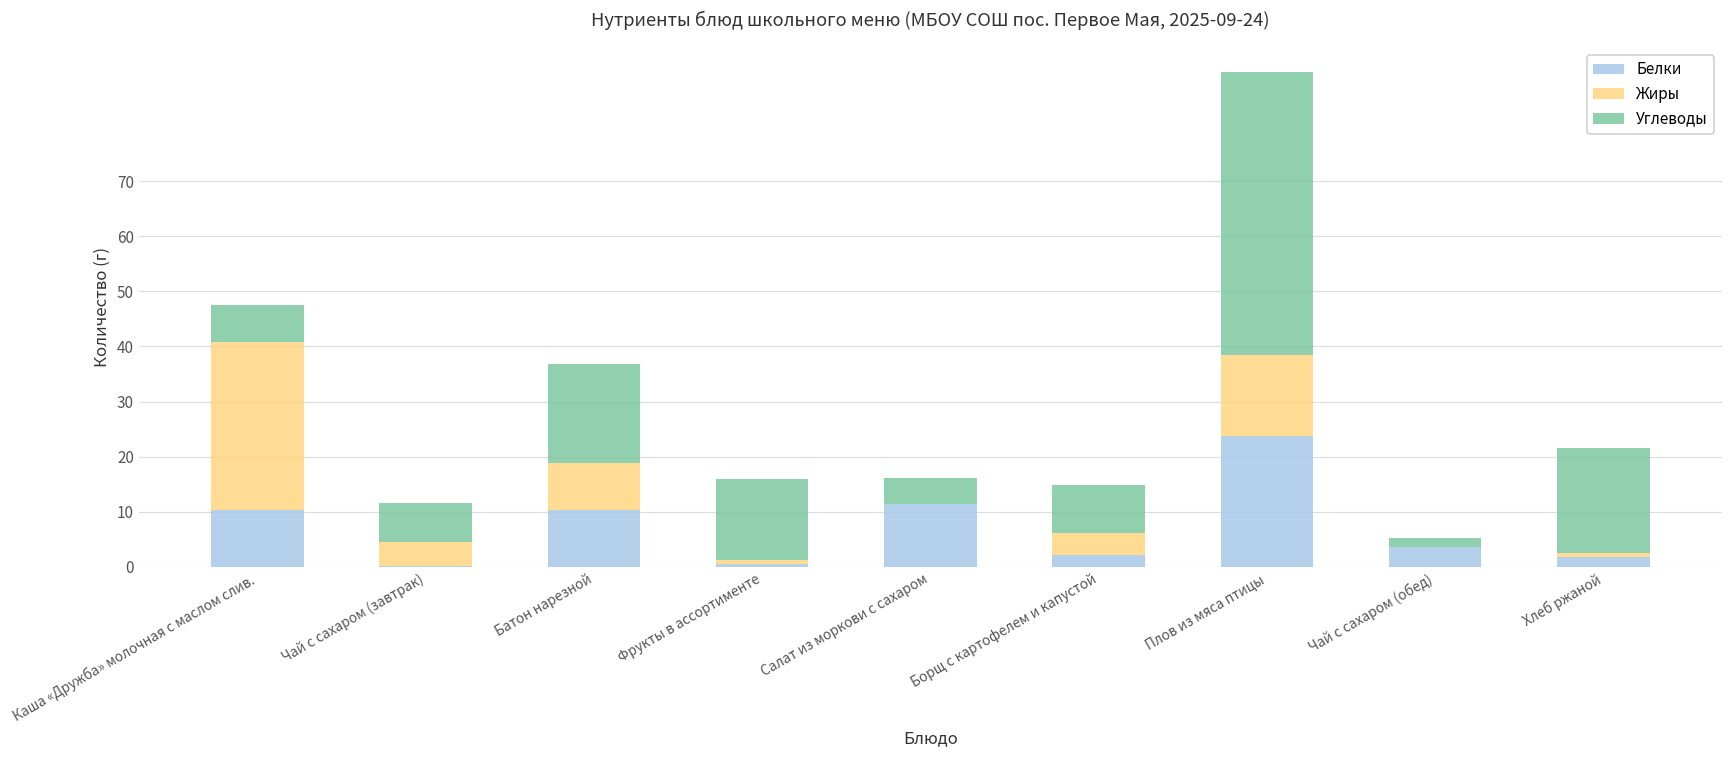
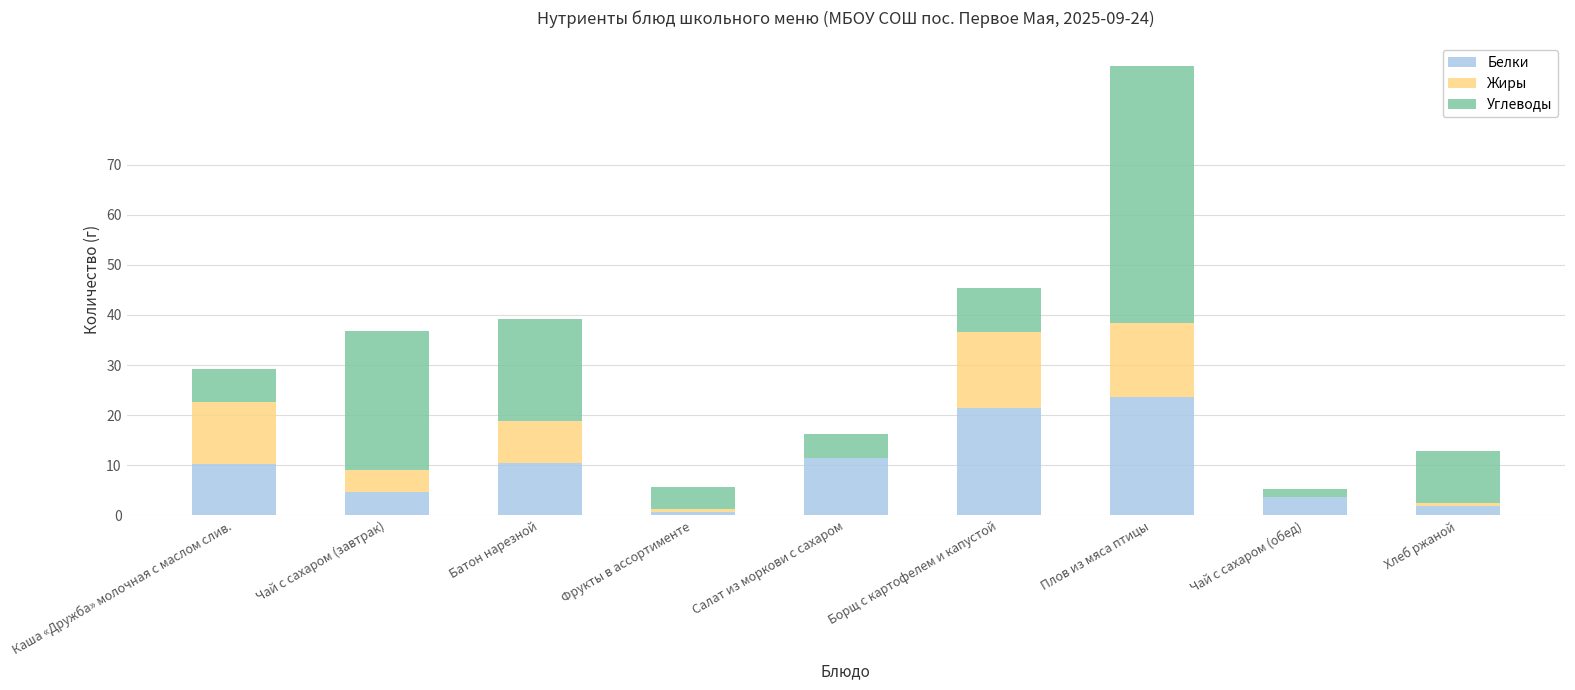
  {
    "Белки": {
      "Каша «Дружба» молочная с маслом слив.": 10,
-     "Чай с сахаром (завтрак)": 0,
+     "Чай с сахаром (завтрак)": 5,
      "Батон нарезной": 10,
      "Фрукты в ассортименте": 1,
      "Салат из моркови с сахаром": 11,
-     "Борщ с картофелем и капустой": 2,
+     "Борщ с картофелем и капустой": 21,
      "Плов из мяса птицы": 24,
      "Чай с сахаром (обед)": 4,
      "Хлеб ржаной": 2
    },
    "Жиры": {
-     "Каша «Дружба» молочная с маслом слив.": 31,
+     "Каша «Дружба» молочная с маслом слив.": 12,
      "Чай с сахаром (завтрак)": 4,
      "Батон нарезной": 8,
      "Фрукты в ассортименте": 1,
-     "Борщ с картофелем и капустой": 4,
+     "Борщ с картофелем и капустой": 15,
      "Плов из мяса птицы": 15,
      "Хлеб ржаной": 1
    },
    "Углеводы": {
      "Каша «Дружба» молочная с маслом слив.": 7,
-     "Чай с сахаром (завтрак)": 7,
-     "Батон нарезной": 18,
-     "Фрукты в ассортименте": 15,
+     "Чай с сахаром (завтрак)": 28,
+     "Батон нарезной": 20,
+     "Фрукты в ассортименте": 5,
      "Салат из моркови с сахаром": 5,
      "Борщ с картофелем и капустой": 9,
      "Плов из мяса птицы": 51,
      "Чай с сахаром (обед)": 2,
-     "Хлеб ржаной": 19
+     "Хлеб ржаной": 10
    }
  }
